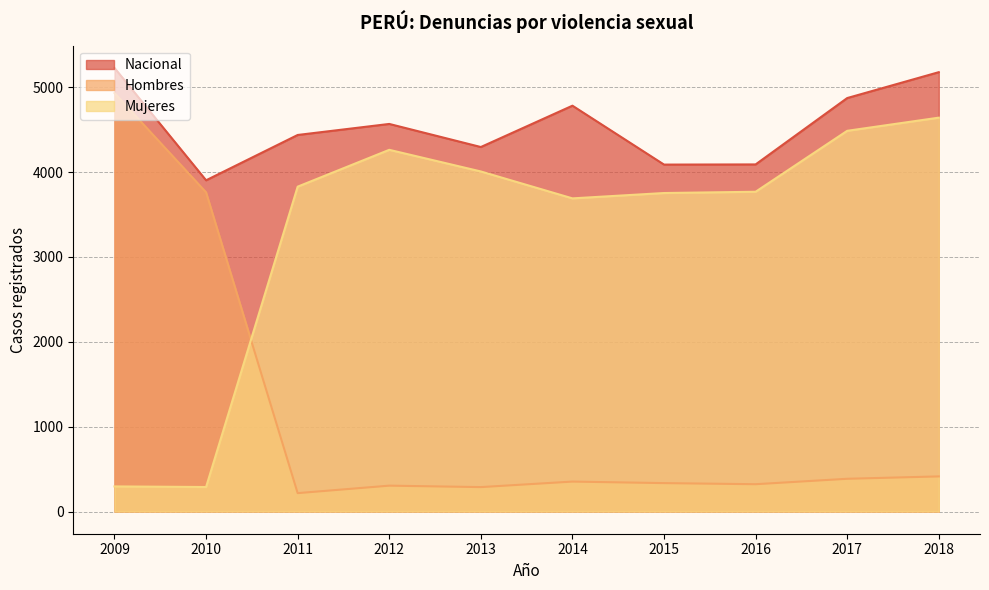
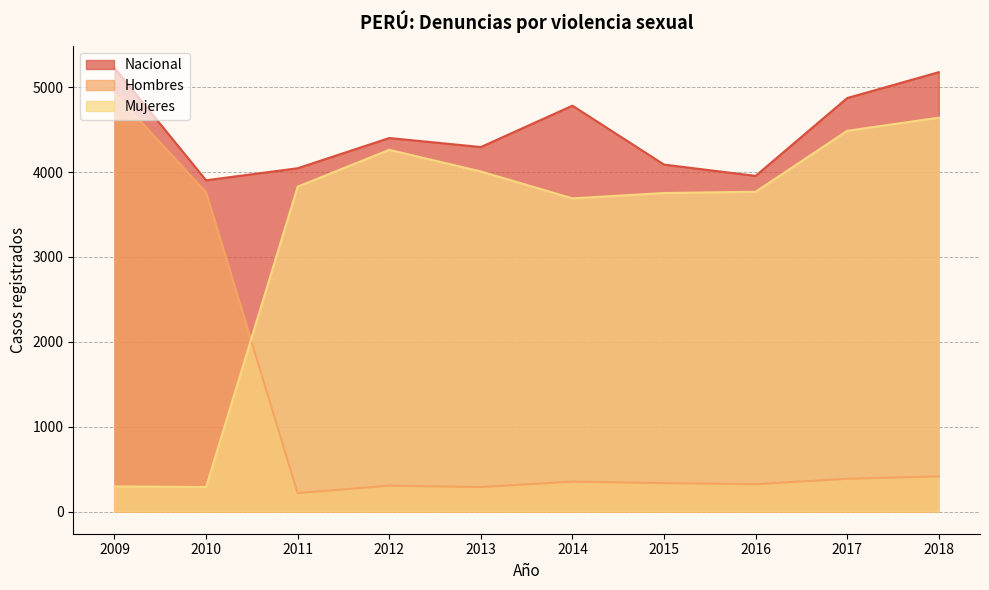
  {
    "Nacional": {
      "2010": 3900,
-     "2011": 4400,
-     "2012": 4600,
+     "2011": 4000,
+     "2012": 4400,
      "2013": 4300,
      "2014": 4800,
      "2015": 4100,
-     "2016": 4100,
+     "2016": 4000,
      "2017": 4900,
      "2018": 5200
    }
  }
